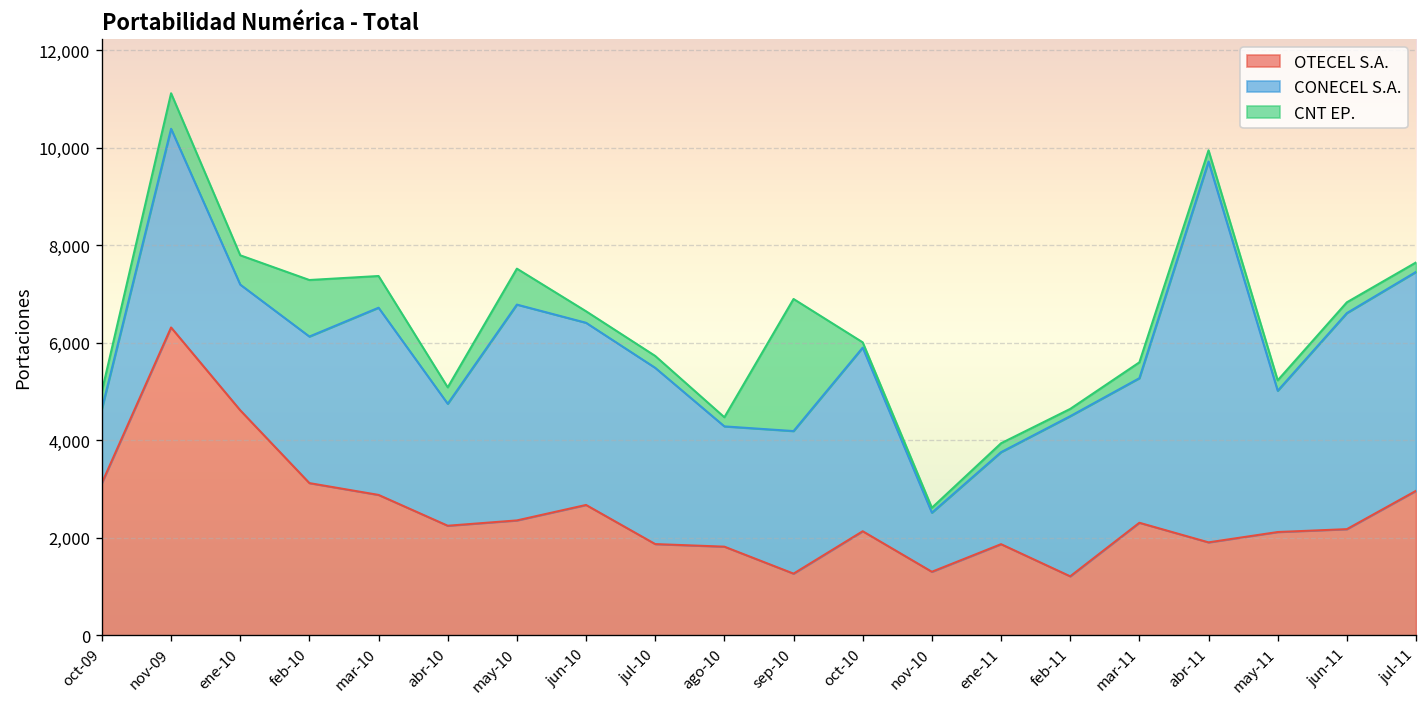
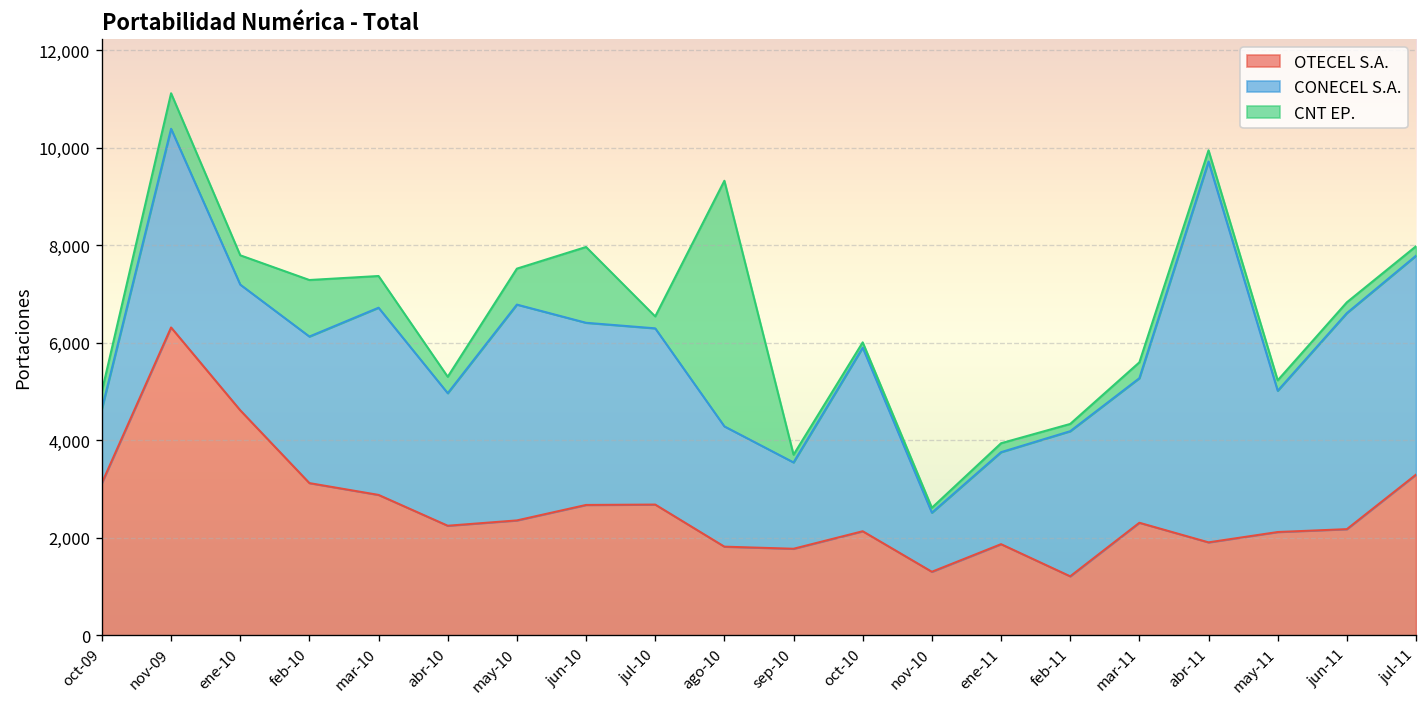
  {
    "OTECEL S.A.": {
      "oct-09": "3,100",
      "nov-09": "6,300",
      "ene-10": "4,600",
      "feb-10": "3,100",
      "mar-10": "2,900",
      "abr-10": "2,300",
      "may-10": "2,400",
      "jun-10": "2,700",
-     "jul-10": "1,900",
+     "jul-10": "2,700",
      "ago-10": "1,800",
-     "sep-10": "1,300",
+     "sep-10": "1,800",
      "oct-10": "2,100",
      "nov-10": "1,300",
      "ene-11": "1,900",
      "feb-11": "1,200",
      "mar-11": "2,300",
      "abr-11": "1,900",
      "may-11": "2,100",
      "jun-11": "2,200",
-     "jul-11": "3,000"
+     "jul-11": "3,300"
    },
    "CONECEL S.A.": {
      "oct-09": "1,500",
      "nov-09": "4,100",
      "ene-10": "2,600",
      "feb-10": "3,000",
      "mar-10": "3,800",
-     "abr-10": "2,500",
+     "abr-10": "2,700",
      "may-10": "4,400",
      "jun-10": "3,700",
      "jul-10": "3,600",
      "ago-10": "2,500",
-     "sep-10": "2,900",
+     "sep-10": "1,800",
      "oct-10": "3,800",
      "nov-10": "1,200",
      "ene-11": "1,900",
-     "feb-11": "3,300",
+     "feb-11": "3,000",
      "mar-11": "3,000",
      "abr-11": "7,800",
      "may-11": "2,900",
      "jun-11": "4,400",
      "jul-11": "4,500"
    },
    "CNT EP.": {
      "oct-09": "400",
      "nov-09": "700",
      "ene-10": "600",
      "feb-10": "1,200",
      "mar-10": "700",
      "abr-10": "300",
      "may-10": "700",
-     "jun-10": "200",
+     "jun-10": "1,600",
      "jul-10": "200",
-     "ago-10": "200",
-     "sep-10": "2,700",
+     "ago-10": "5,000",
+     "sep-10": "200",
      "oct-10": "100",
      "nov-10": "100",
      "ene-11": "200",
      "feb-11": "100",
      "mar-11": "300",
      "abr-11": "200",
      "may-11": "200",
      "jun-11": "200",
      "jul-11": "200"
    }
  }
